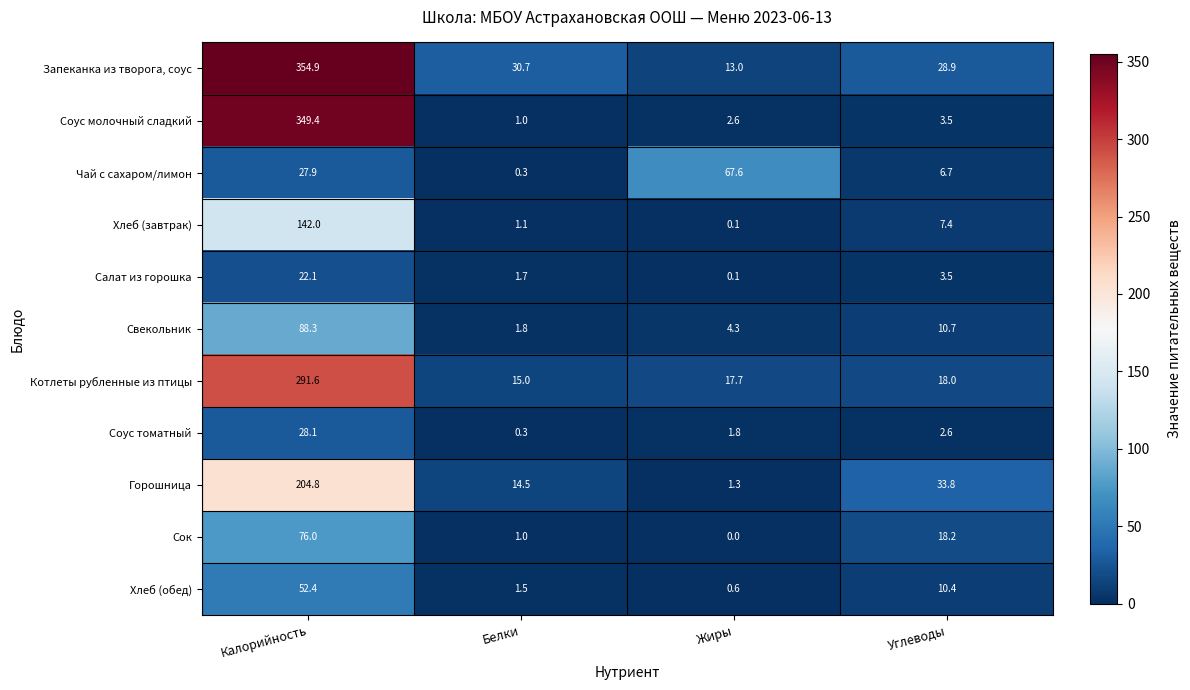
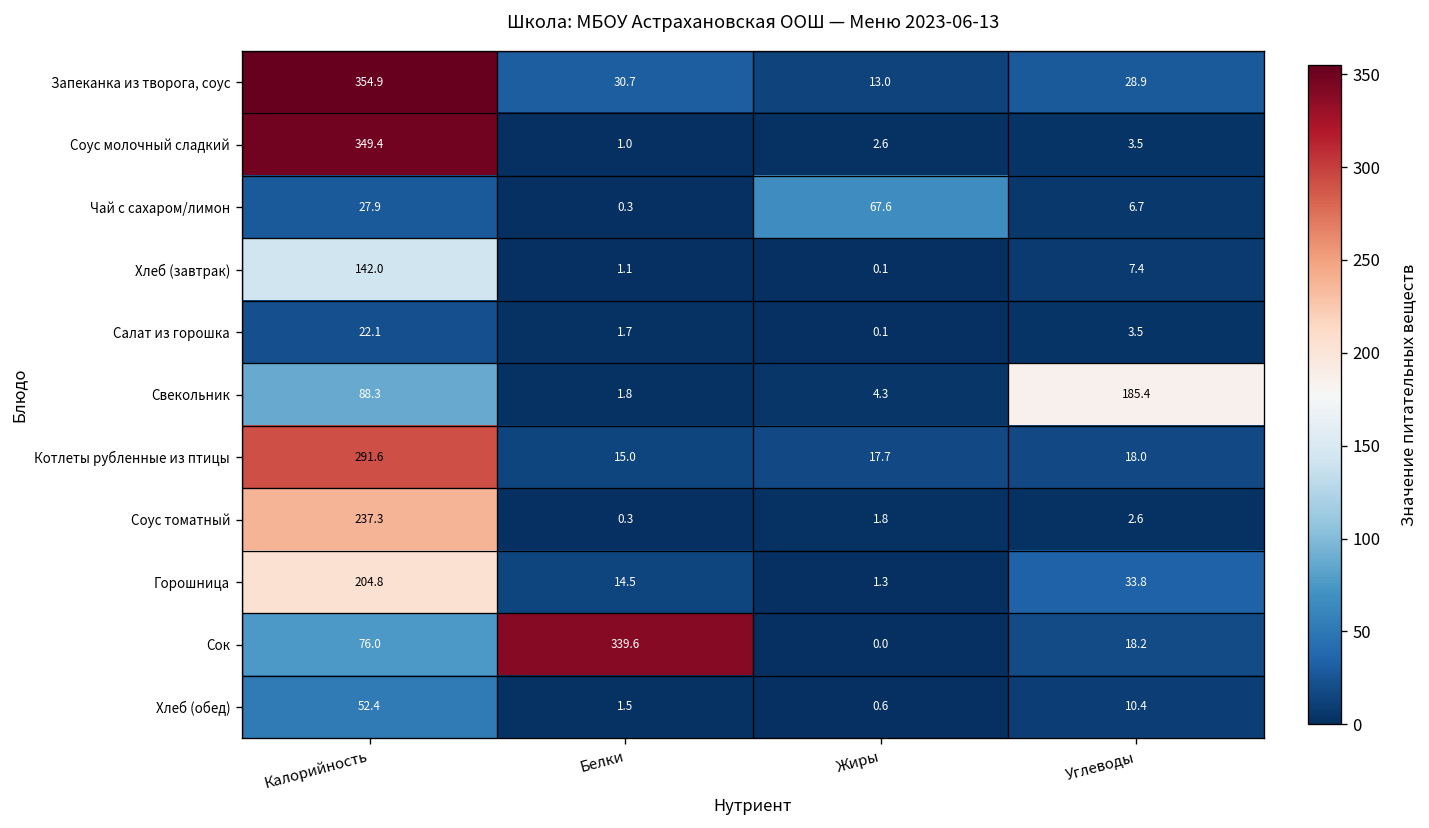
  {
    "Запеканка из творога, соус": {
      "Калорийность": 354.9,
      "Белки": 30.7,
      "Жиры": 13.0,
      "Углеводы": 28.9
    },
    "Соус молочный сладкий": {
      "Калорийность": 349.4,
      "Белки": 1.0,
      "Жиры": 2.6,
      "Углеводы": 3.5
    },
    "Чай с сахаром/лимон": {
      "Калорийность": 27.9,
      "Белки": 0.3,
      "Жиры": 67.6,
      "Углеводы": 6.7
    },
    "Хлеб (завтрак)": {
      "Калорийность": 142.0,
      "Белки": 1.1,
      "Жиры": 0.1,
      "Углеводы": 7.4
    },
    "Салат из горошка": {
      "Калорийность": 22.1,
      "Белки": 1.7,
      "Жиры": 0.1,
      "Углеводы": 3.5
    },
    "Свекольник": {
      "Калорийность": 88.3,
      "Белки": 1.8,
      "Жиры": 4.3,
-     "Углеводы": 10.7
+     "Углеводы": 185.4
    },
    "Котлеты рубленные из птицы": {
      "Калорийность": 291.6,
      "Белки": 15.0,
      "Жиры": 17.7,
      "Углеводы": 18.0
    },
    "Соус томатный": {
-     "Калорийность": 28.1,
+     "Калорийность": 237.3,
      "Белки": 0.3,
      "Жиры": 1.8,
      "Углеводы": 2.6
    },
    "Горошница": {
      "Калорийность": 204.8,
      "Белки": 14.5,
      "Жиры": 1.3,
      "Углеводы": 33.8
    },
    "Сок": {
      "Калорийность": 76.0,
-     "Белки": 1.0,
+     "Белки": 339.6,
      "Жиры": 0.0,
      "Углеводы": 18.2
    },
    "Хлеб (обед)": {
      "Калорийность": 52.4,
      "Белки": 1.5,
      "Жиры": 0.6,
      "Углеводы": 10.4
    }
  }
